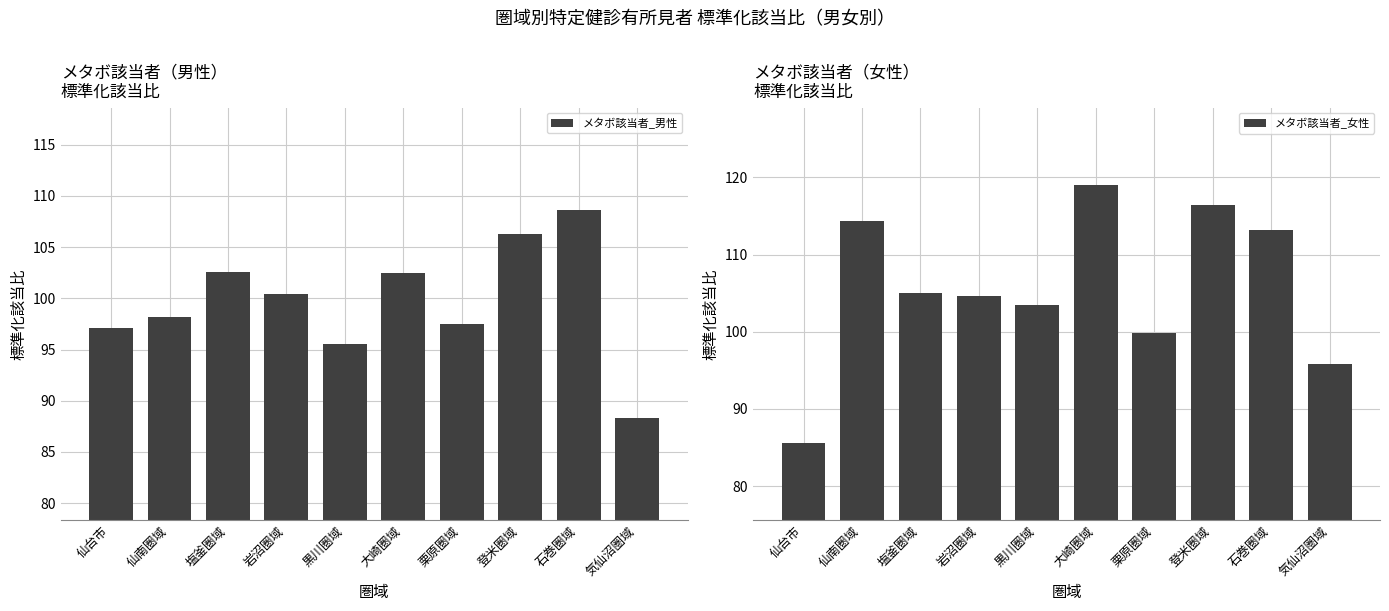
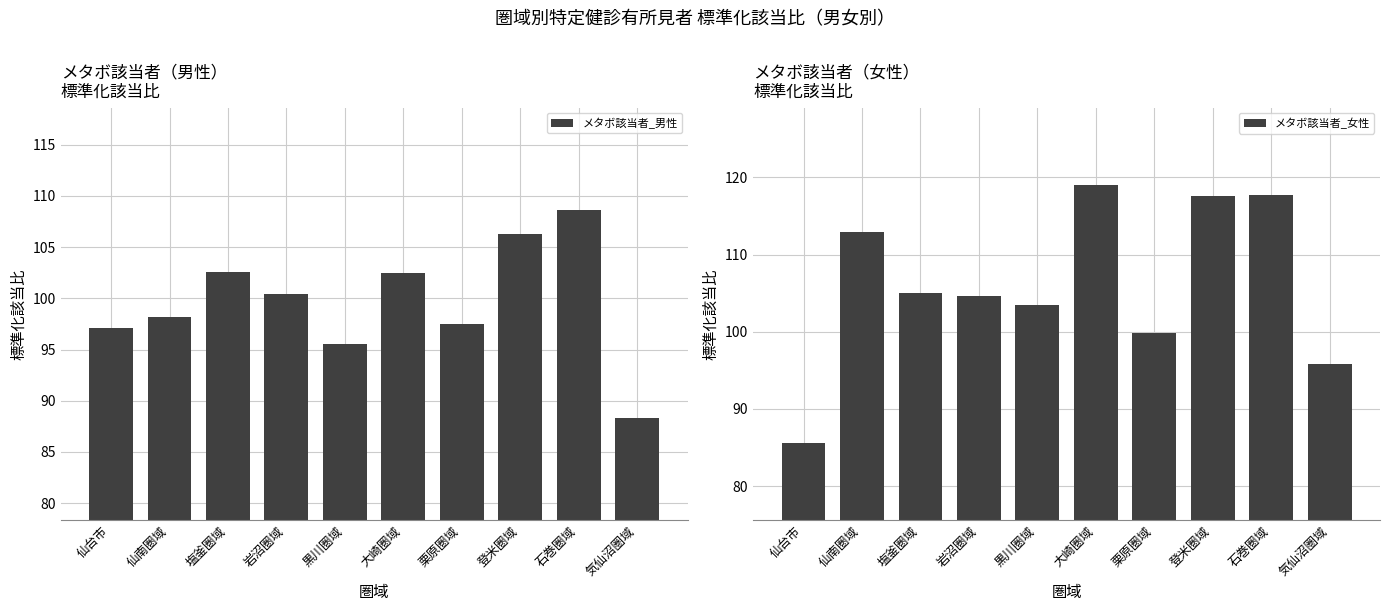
  {
    "メタボ該当者（男性） 標準化該当比": {
      "仙台市": 97.1,
      "仙南圏域": 98.2,
      "塩釜圏域": 102.6,
      "岩沼圏域": 100.4,
      "黒川圏域": 95.5,
      "大崎圏域": 102.5,
      "栗原圏域": 97.5,
      "登米圏域": 106.3,
      "石巻圏域": 108.6,
      "気仙沼圏域": 88.3
    },
    "メタボ該当者（女性） 標準化該当比": {
      "仙台市": 86,
-     "仙南圏域": 114,
+     "仙南圏域": 113,
      "塩釜圏域": 105,
      "岩沼圏域": 105,
      "黒川圏域": 104,
      "大崎圏域": 119,
      "栗原圏域": 100,
-     "登米圏域": 116,
-     "石巻圏域": 113,
+     "登米圏域": 118,
+     "石巻圏域": 118,
      "気仙沼圏域": 96
    }
  }
